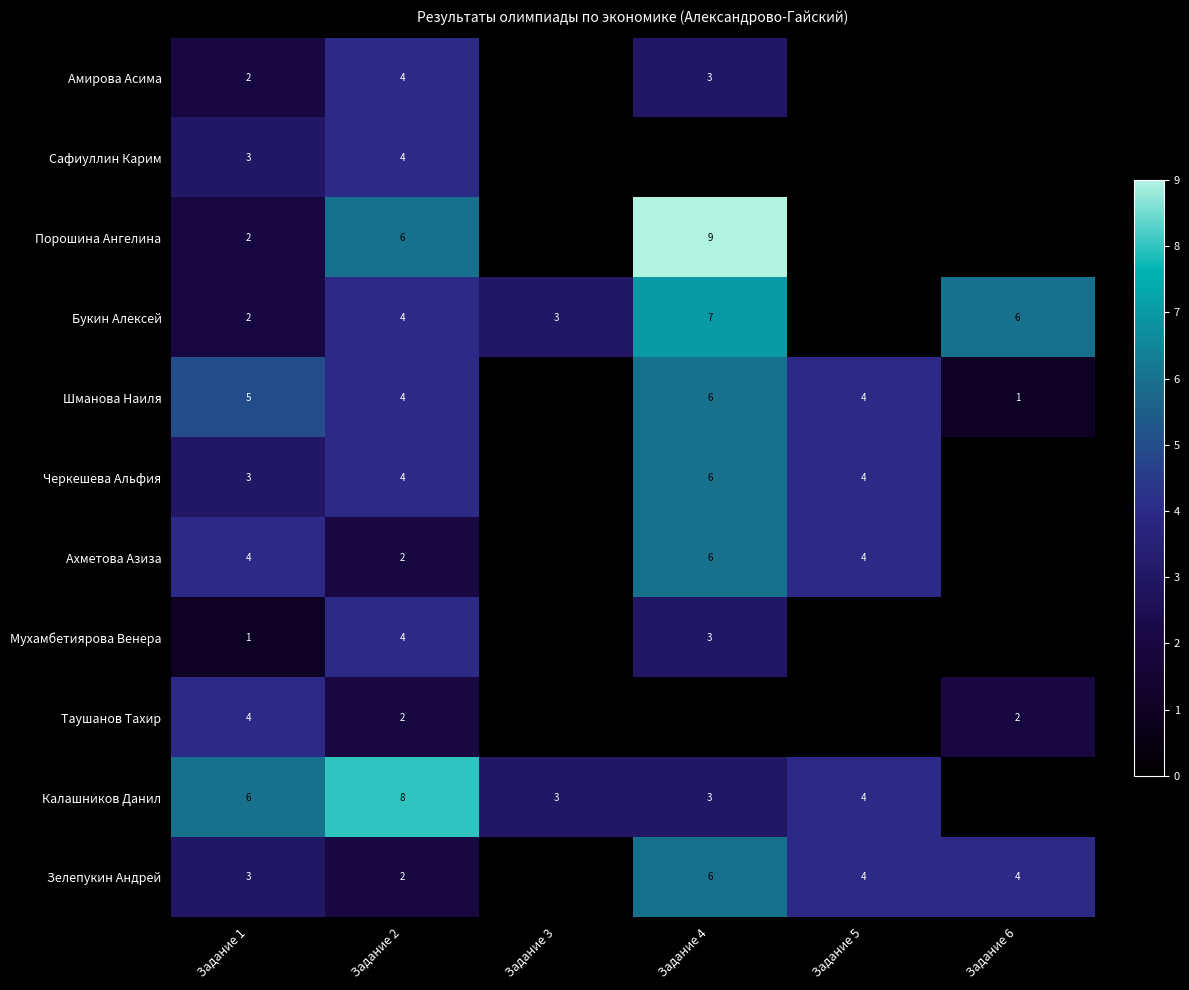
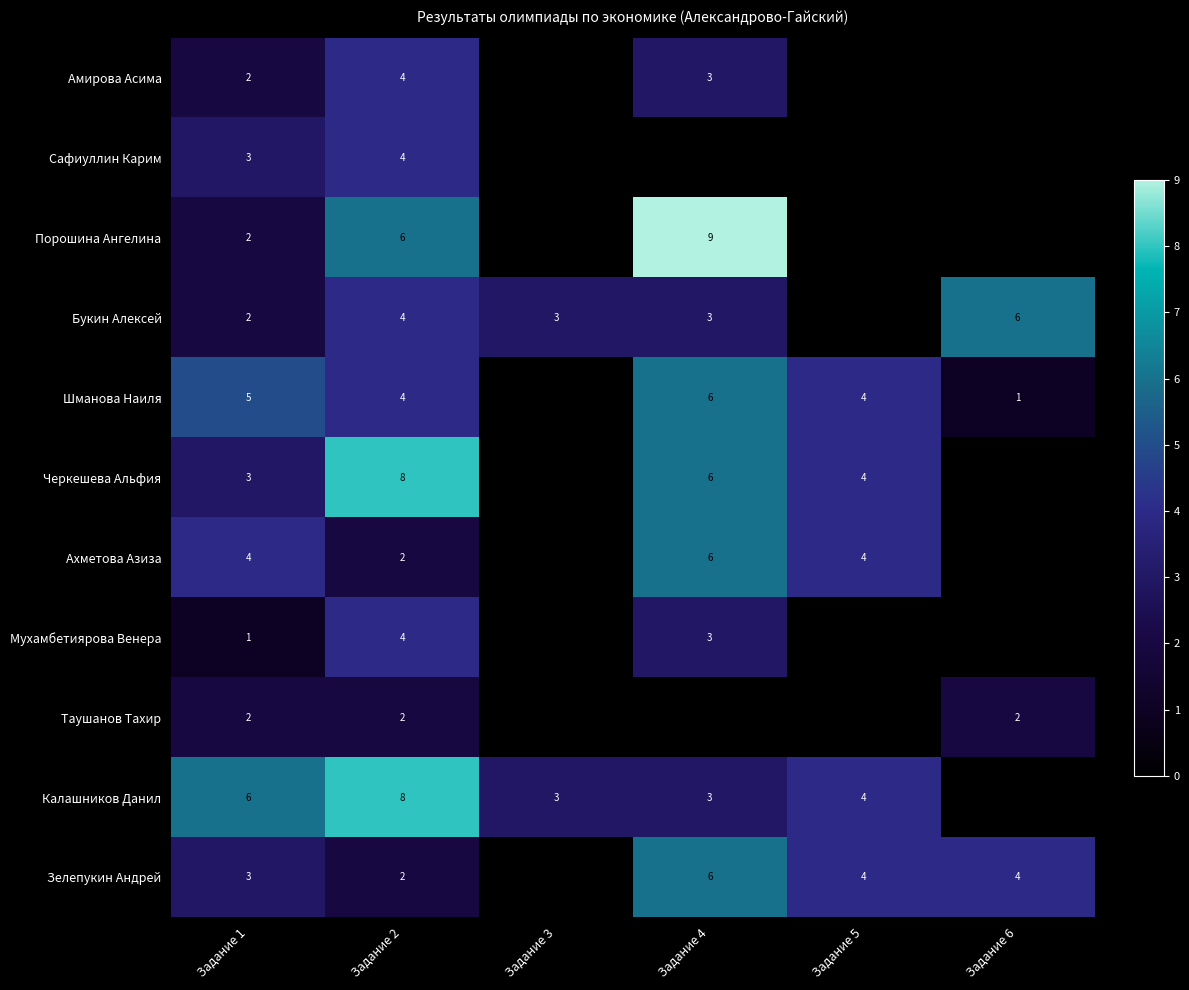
  {
    "Амирова Асима": {
      "Задание 1": 2,
      "Задание 2": 4,
      "Задание 4": 3
    },
    "Сафиуллин Карим": {
      "Задание 1": 3,
      "Задание 2": 4
    },
    "Порошина Ангелина": {
      "Задание 1": 2,
      "Задание 2": 6,
      "Задание 4": 9
    },
    "Букин Алексей": {
      "Задание 1": 2,
      "Задание 2": 4,
      "Задание 3": 3,
-     "Задание 4": 7,
+     "Задание 4": 3,
      "Задание 6": 6
    },
    "Шманова Наиля": {
      "Задание 1": 5,
      "Задание 2": 4,
      "Задание 4": 6,
      "Задание 5": 4,
      "Задание 6": 1
    },
    "Черкешева Альфия": {
      "Задание 1": 3,
-     "Задание 2": 4,
+     "Задание 2": 8,
      "Задание 4": 6,
      "Задание 5": 4
    },
    "Ахметова Азиза": {
      "Задание 1": 4,
      "Задание 2": 2,
      "Задание 4": 6,
      "Задание 5": 4
    },
    "Мухамбетиярова Венера": {
      "Задание 1": 1,
      "Задание 2": 4,
      "Задание 4": 3
    },
    "Таушанов Тахир": {
-     "Задание 1": 4,
+     "Задание 1": 2,
      "Задание 2": 2,
      "Задание 6": 2
    },
    "Калашников Данил": {
      "Задание 1": 6,
      "Задание 2": 8,
      "Задание 3": 3,
      "Задание 4": 3,
      "Задание 5": 4
    },
    "Зелепукин Андрей": {
      "Задание 1": 3,
      "Задание 2": 2,
      "Задание 4": 6,
      "Задание 5": 4,
      "Задание 6": 4
    }
  }
